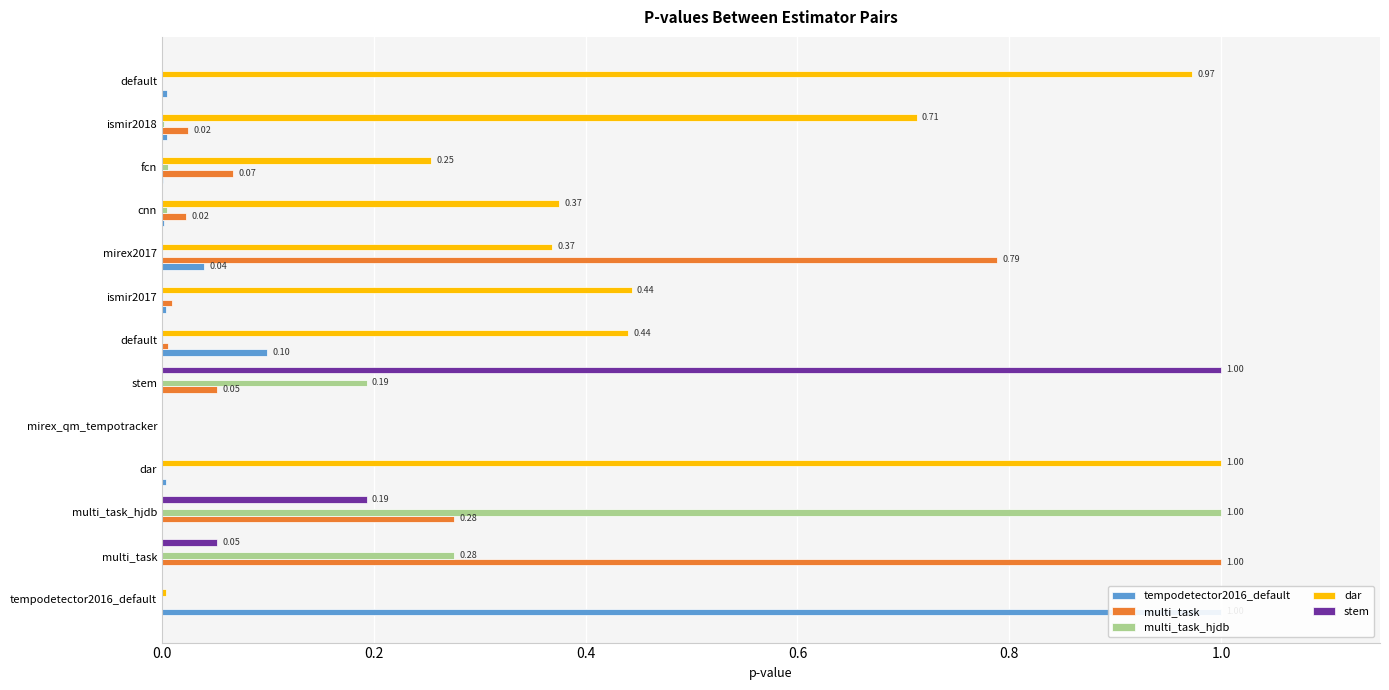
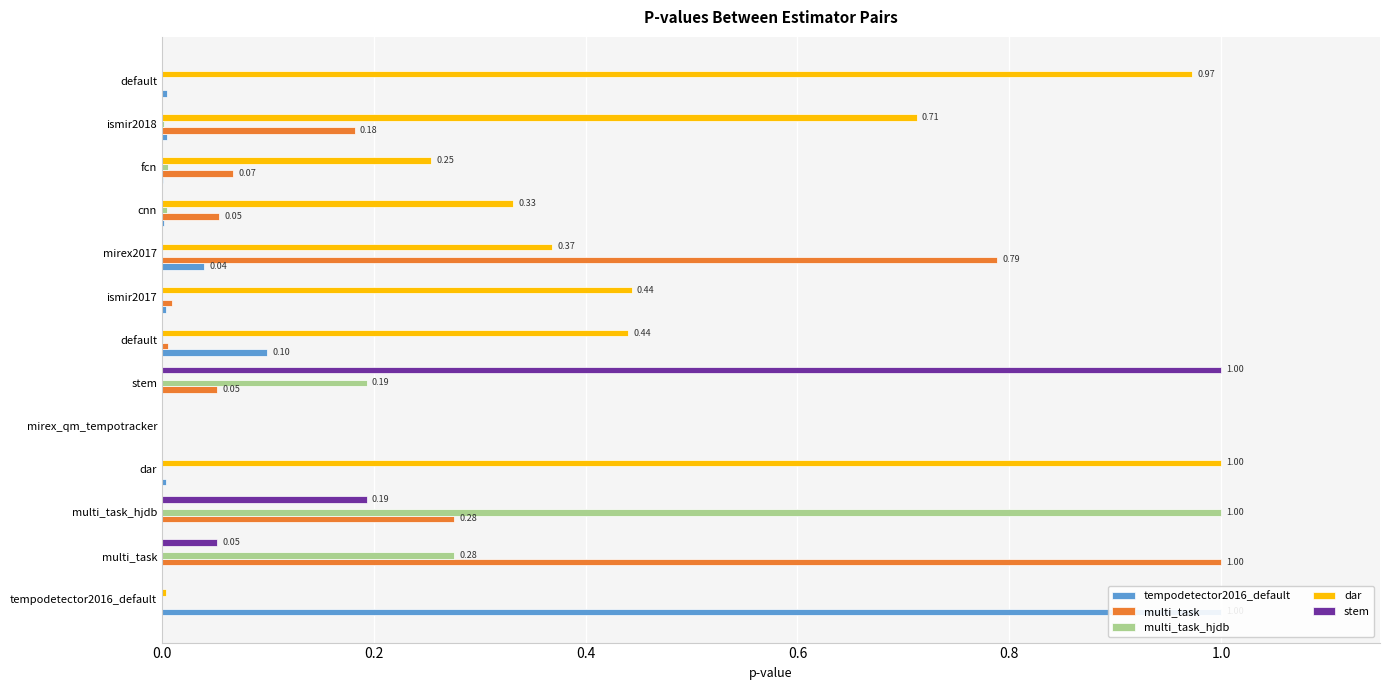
  {
    "tempodetector2016_default": {
      "mirex2017": 0.04
    },
    "multi_task": {
-     "ismir2018": 0.02,
+     "ismir2018": 0.18,
      "fcn": 0.07,
-     "cnn": 0.02,
+     "cnn": 0.05,
      "mirex2017": 0.79,
      "stem": 0.05,
      "multi_task_hjdb": 0.28,
      "multi_task": 1.00
    },
    "multi_task_hjdb": {
      "stem": 0.19,
      "multi_task_hjdb": 1.00,
      "multi_task": 0.28
    },
    "dar": {
      "ismir2018": 0.71,
      "fcn": 0.25,
-     "cnn": 0.37,
+     "cnn": 0.33,
      "mirex2017": 0.37,
      "ismir2017": 0.44,
      "dar": 1.00
    },
    "stem": {
      "stem": 1.00,
      "multi_task_hjdb": 0.19,
      "multi_task": 0.05
    }
  }
